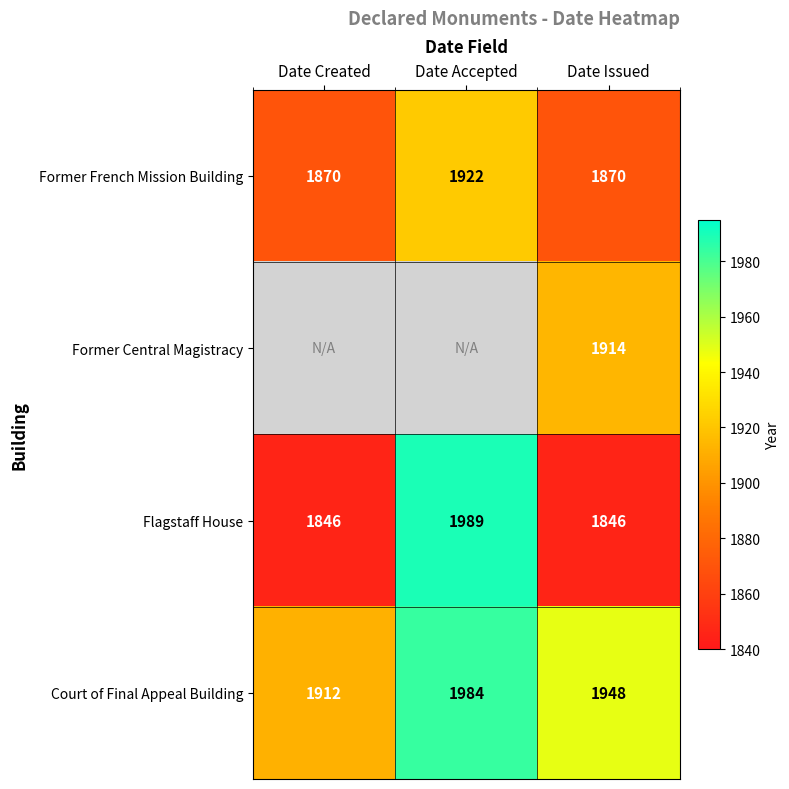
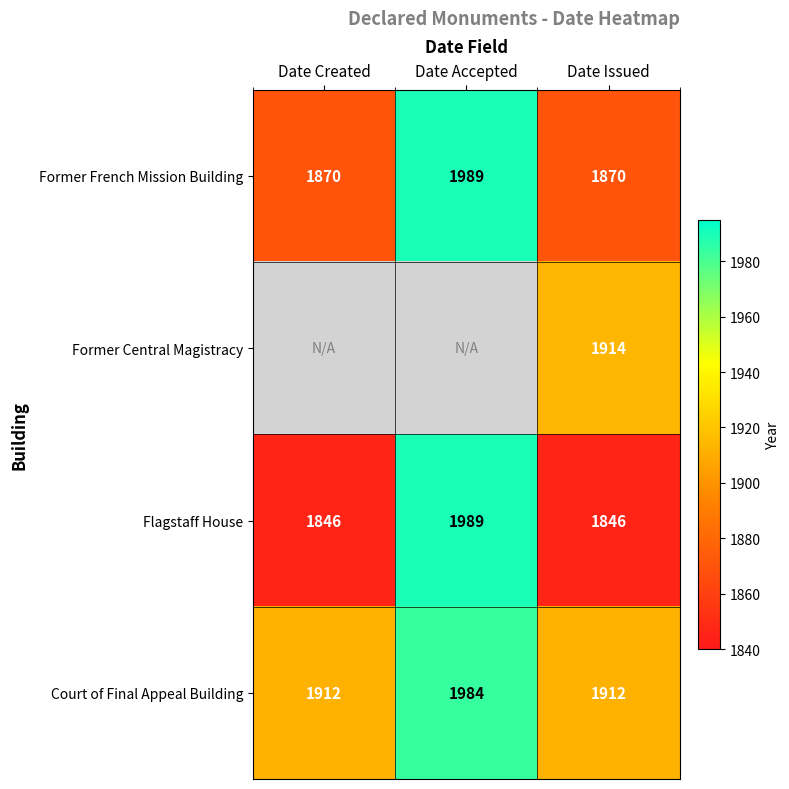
  {
    "Former French Mission Building": {
      "Date Created": 1870,
-     "Date Accepted": 1922,
+     "Date Accepted": 1989,
      "Date Issued": 1870
    },
    "Former Central Magistracy": {
      "Date Issued": 1914
    },
    "Flagstaff House": {
      "Date Created": 1846,
      "Date Accepted": 1989,
      "Date Issued": 1846
    },
    "Court of Final Appeal Building": {
      "Date Created": 1912,
      "Date Accepted": 1984,
-     "Date Issued": 1948
+     "Date Issued": 1912
    }
  }
